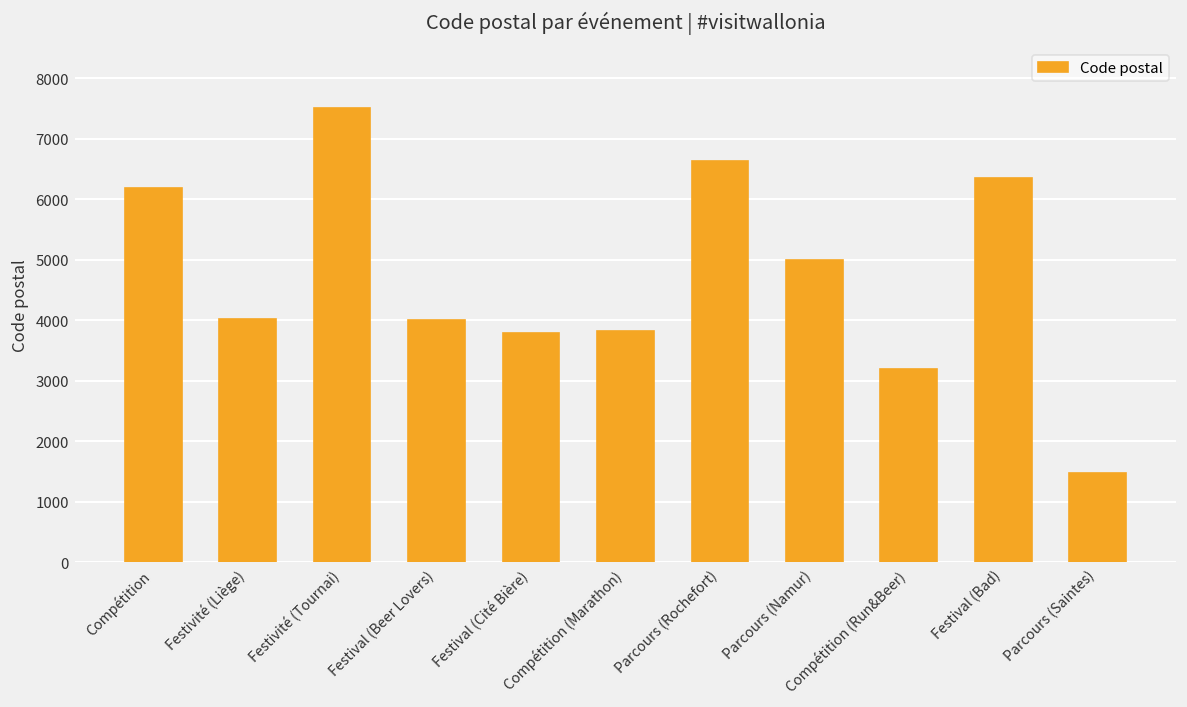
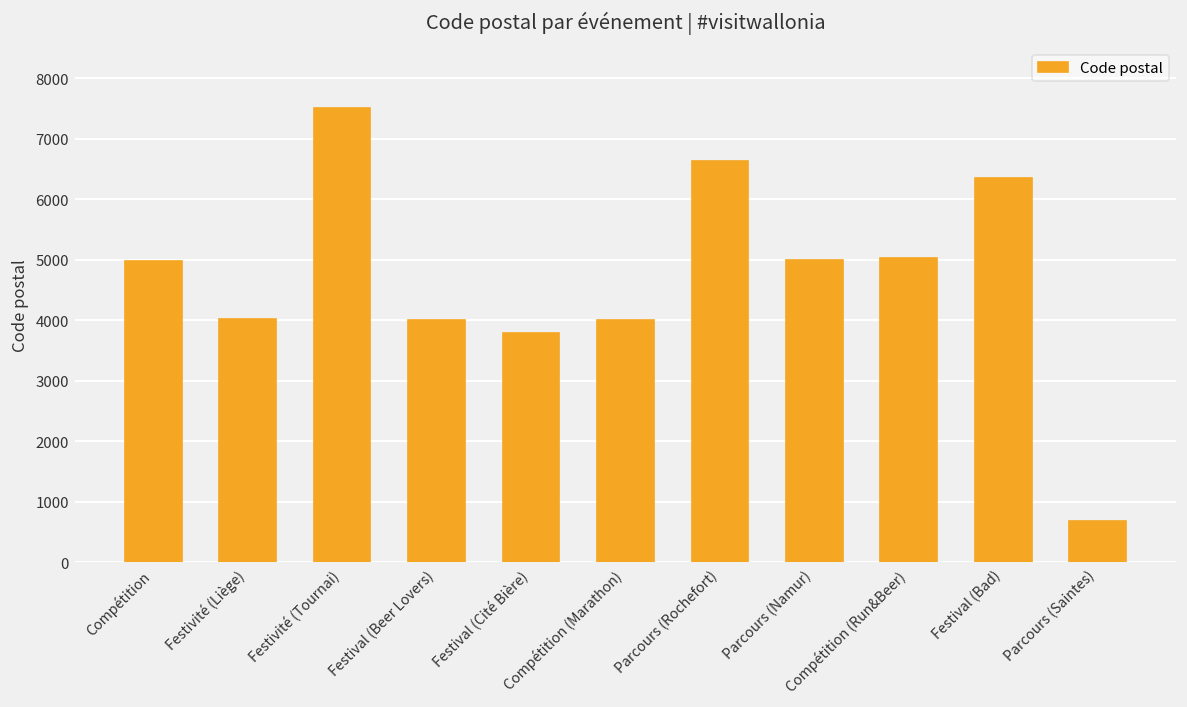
  {
-   "Compétition": 6200,
+   "Compétition": 5000,
    "Festivité (Liège)": 4000,
    "Festivité (Tournai)": 7500,
    "Festival (Beer Lovers)": 4000,
    "Festival (Cité Bière)": 3800,
-   "Compétition (Marathon)": 3800,
+   "Compétition (Marathon)": 4000,
    "Parcours (Rochefort)": 6600,
    "Parcours (Namur)": 5000,
-   "Compétition (Run&Beer)": 3200,
+   "Compétition (Run&Beer)": 5000,
    "Festival (Bad)": 6400,
-   "Parcours (Saintes)": 1500
+   "Parcours (Saintes)": 700
  }
